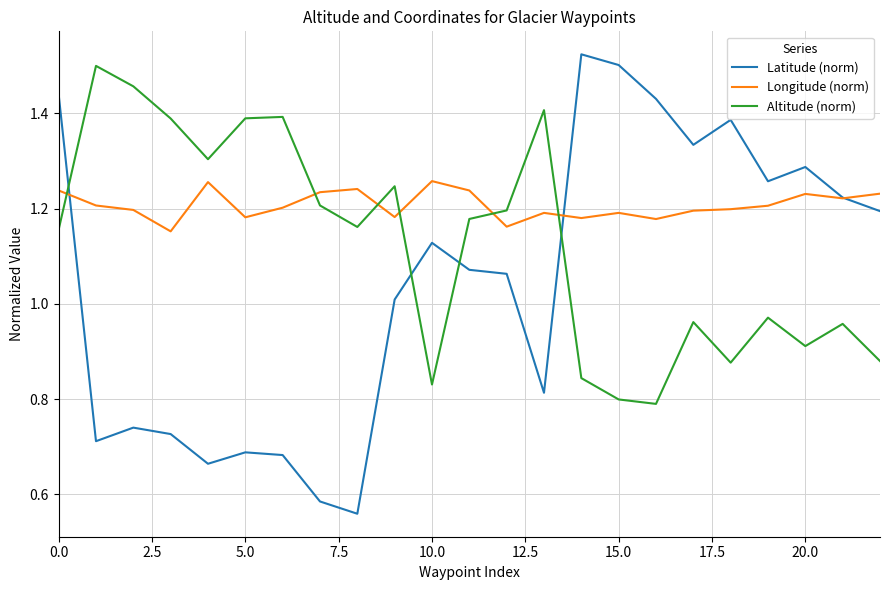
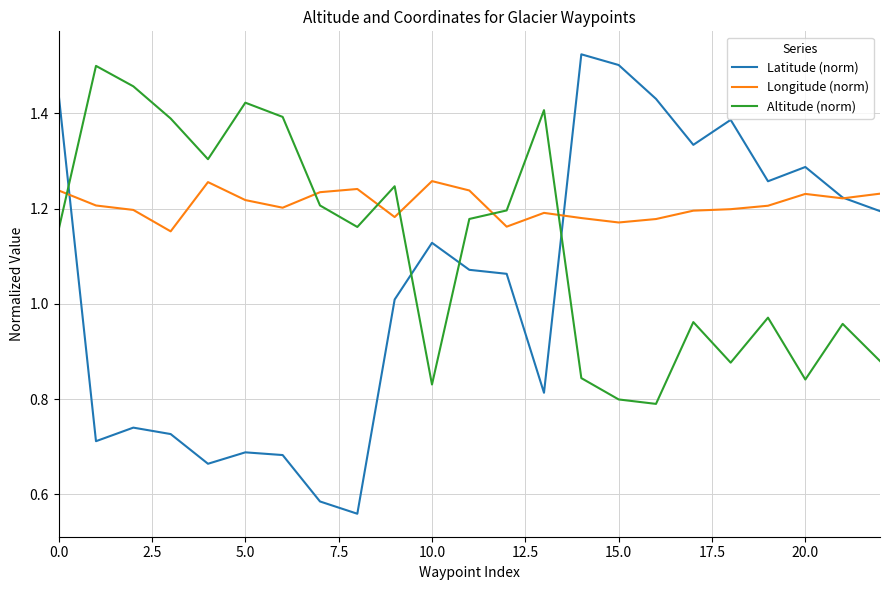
  {
    "Latitude (norm)": {
      "0.0": 1.44,
      "5.0": 0.69,
      "10.0": 1.13,
      "15.0": 1.50,
      "20.0": 1.29
    },
    "Longitude (norm)": {
      "0.0": 1.24,
-     "5.0": 1.18,
+     "5.0": 1.22,
      "10.0": 1.26,
-     "15.0": 1.19,
+     "15.0": 1.17,
      "20.0": 1.23
    },
    "Altitude (norm)": {
      "0.0": 1.16,
-     "5.0": 1.39,
+     "5.0": 1.42,
      "10.0": 0.83,
      "15.0": 0.80,
-     "20.0": 0.91
+     "20.0": 0.84
    }
  }
